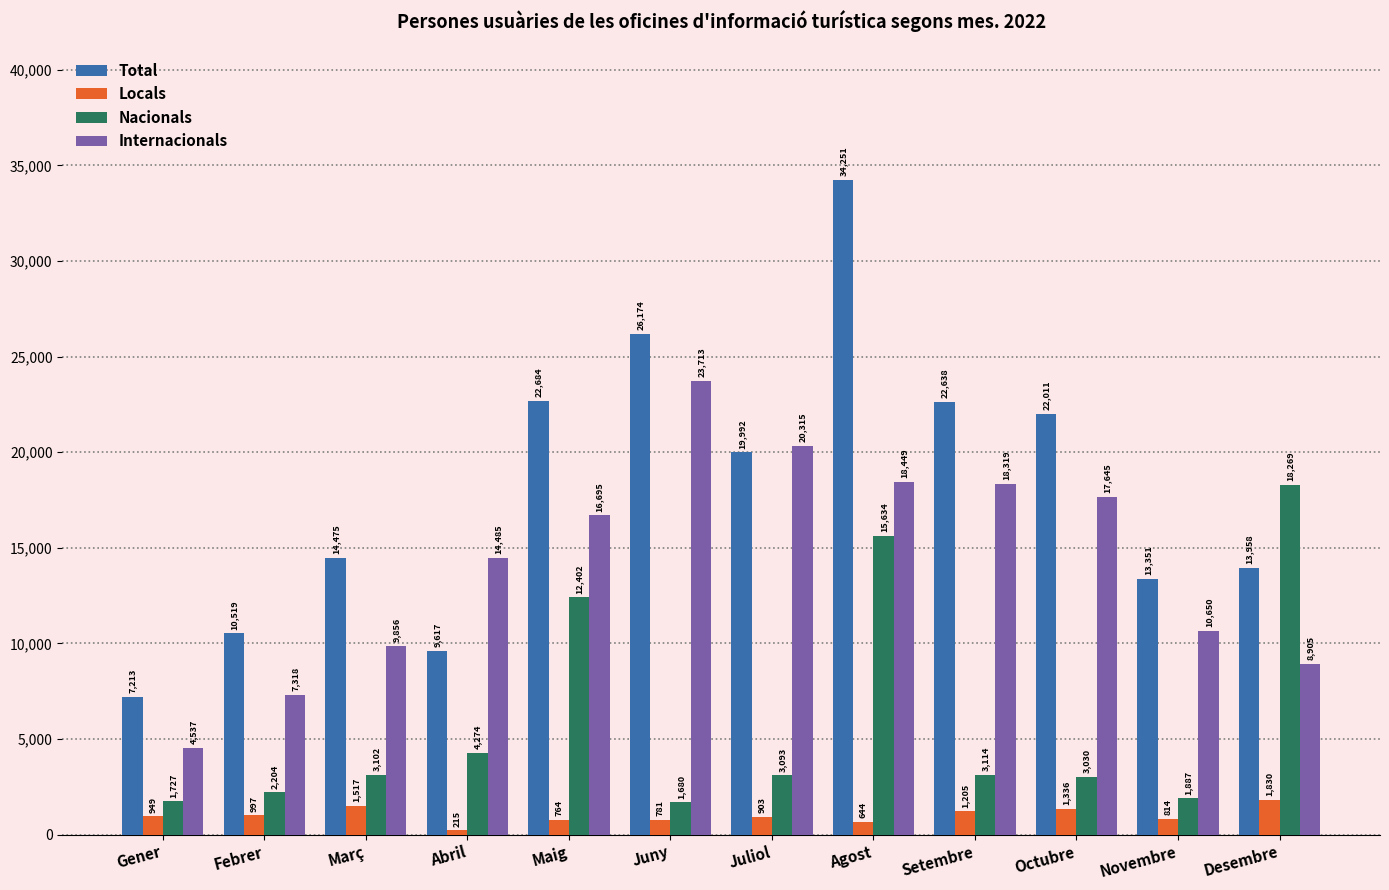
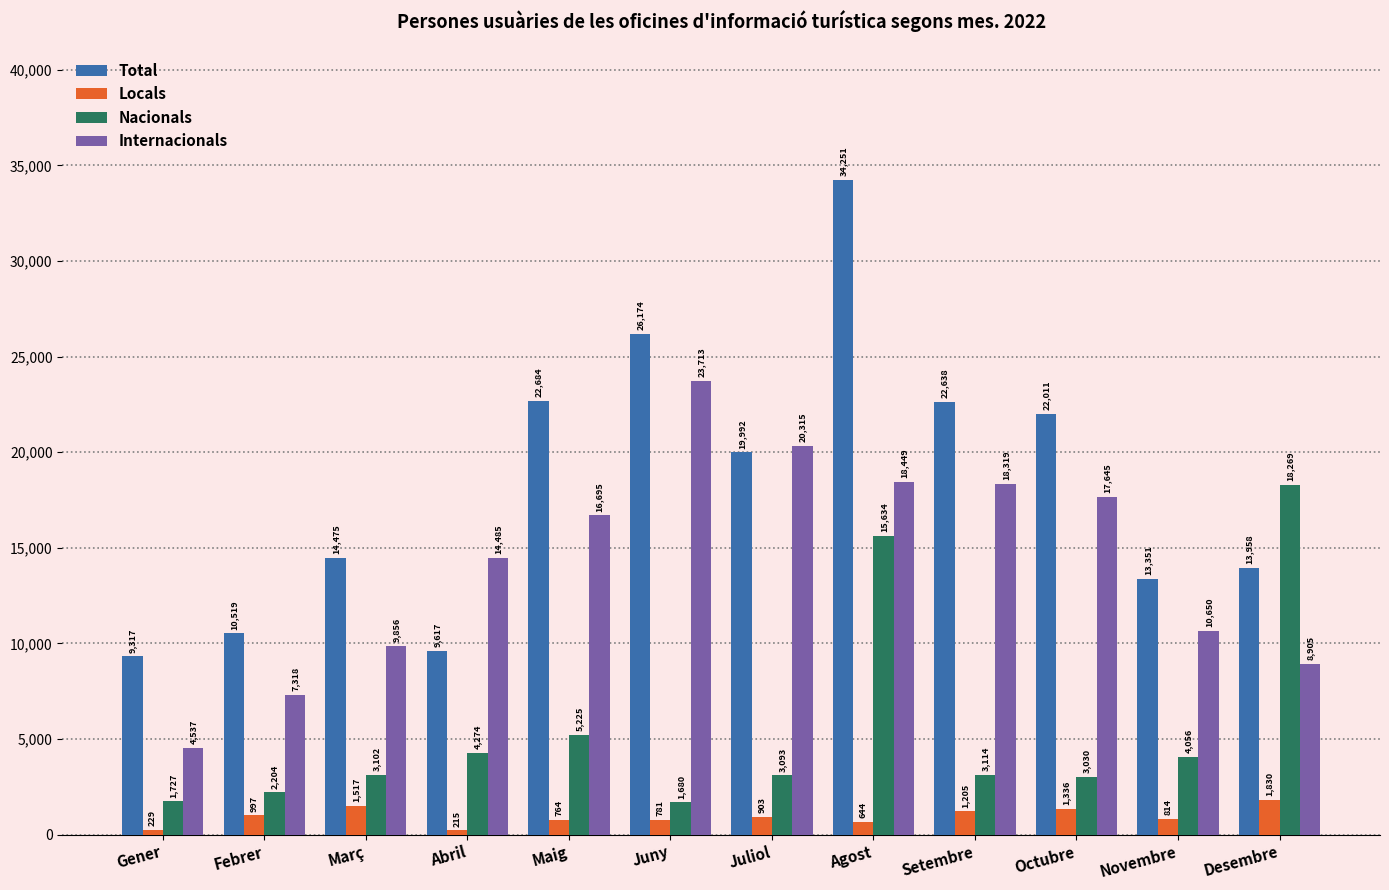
  {
    "Total": {
-     "Gener": "7,213",
+     "Gener": "9,317",
      "Febrer": "10,519",
      "Març": "14,475",
      "Abril": "9,617",
      "Maig": "22,684",
      "Juny": "26,174",
      "Juliol": "19,992",
      "Agost": "34,251",
      "Setembre": "22,638",
      "Octubre": "22,011",
      "Novembre": "13,351",
      "Desembre": "13,958"
    },
    "Locals": {
-     "Gener": "949",
+     "Gener": "229",
      "Febrer": "997",
      "Març": "1,517",
      "Abril": "215",
      "Maig": "764",
      "Juny": "781",
      "Juliol": "903",
      "Agost": "644",
      "Setembre": "1,205",
      "Octubre": "1,336",
      "Novembre": "814",
      "Desembre": "1,830"
    },
    "Nacionals": {
      "Gener": "1,727",
      "Febrer": "2,204",
      "Març": "3,102",
      "Abril": "4,274",
-     "Maig": "12,402",
+     "Maig": "5,225",
      "Juny": "1,680",
      "Juliol": "3,093",
      "Agost": "15,634",
      "Setembre": "3,114",
      "Octubre": "3,030",
-     "Novembre": "1,887",
+     "Novembre": "4,056",
      "Desembre": "18,269"
    },
    "Internacionals": {
      "Gener": "4,537",
      "Febrer": "7,318",
      "Març": "9,856",
      "Abril": "14,485",
      "Maig": "16,695",
      "Juny": "23,713",
      "Juliol": "20,315",
      "Agost": "18,449",
      "Setembre": "18,319",
      "Octubre": "17,645",
      "Novembre": "10,650",
      "Desembre": "8,905"
    }
  }
